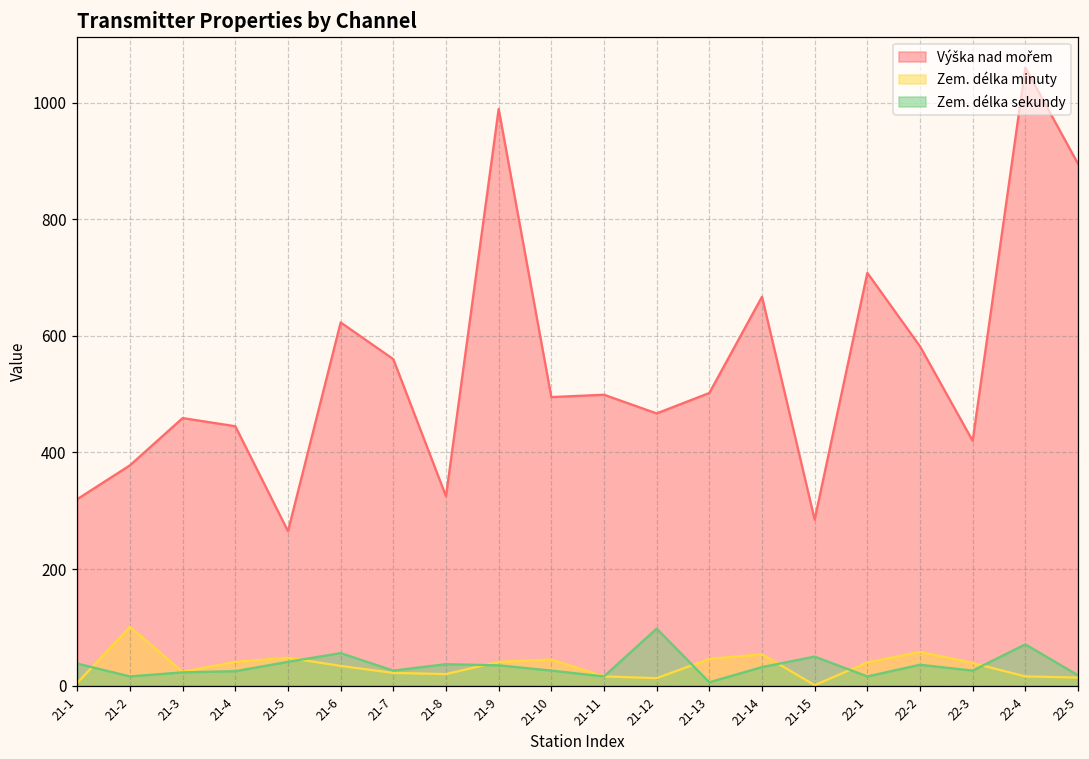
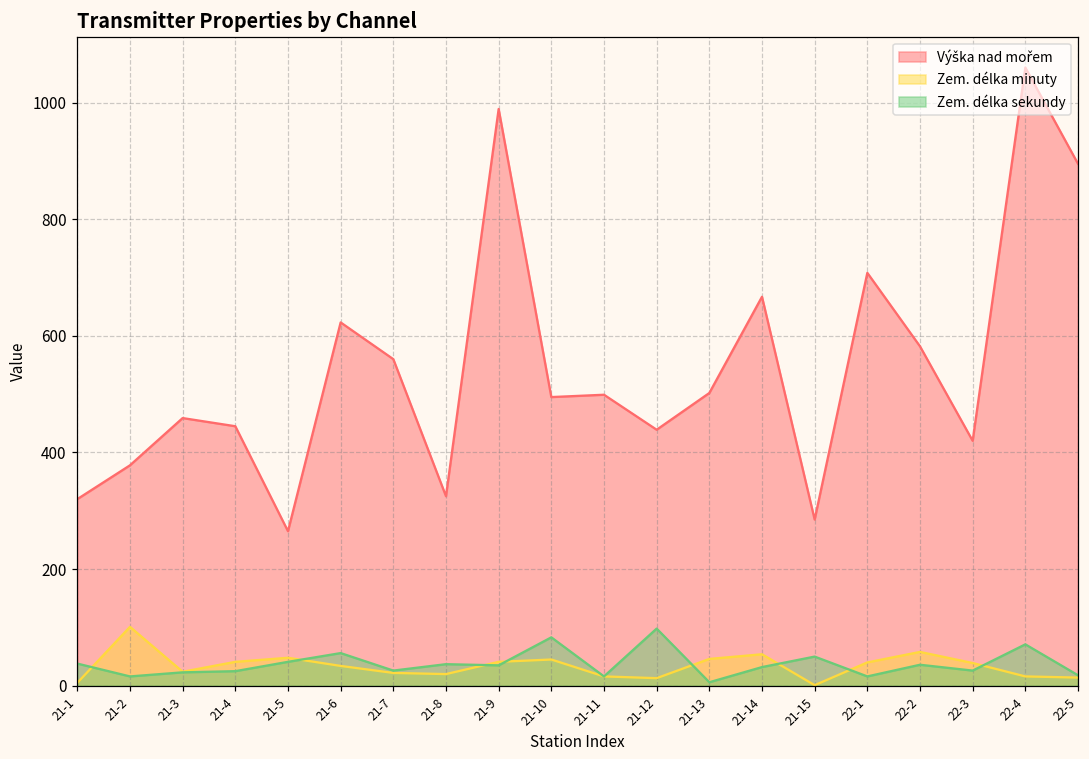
  {
    "Výška nad mořem": {
      "21-1": 320,
      "21-2": 380,
      "21-3": 460,
      "21-4": 450,
      "21-5": 270,
      "21-6": 620,
      "21-7": 560,
      "21-8": 330,
      "21-9": 990,
      "21-10": 500,
      "21-11": 500,
-     "21-12": 470,
+     "21-12": 440,
      "21-13": 500,
      "21-14": 670,
      "21-15": 290,
      "22-1": 710,
      "22-2": 580,
      "22-3": 420,
      "22-5": 900
    },
    "Zem. délka minuty": {
      "21-1": 10,
      "21-2": 100,
      "21-4": 40,
      "21-5": 50,
      "21-6": 30,
      "21-8": 20,
      "21-9": 40,
      "21-10": 50,
      "21-12": 10,
      "21-13": 50,
      "21-14": 50,
      "21-15": 0,
      "22-1": 40,
      "22-2": 60,
      "22-3": 40,
      "22-4": 20
    },
    "Zem. délka sekundy": {
      "21-1": 40,
      "21-2": 20,
      "21-4": 30,
      "21-5": 40,
      "21-6": 60,
      "21-8": 40,
      "21-9": 40,
-     "21-10": 30,
+     "21-10": 80,
      "21-12": 100,
      "21-13": 10,
      "21-14": 30,
      "21-15": 50,
      "22-1": 20,
      "22-2": 40,
      "22-3": 30,
      "22-4": 70
    }
  }
